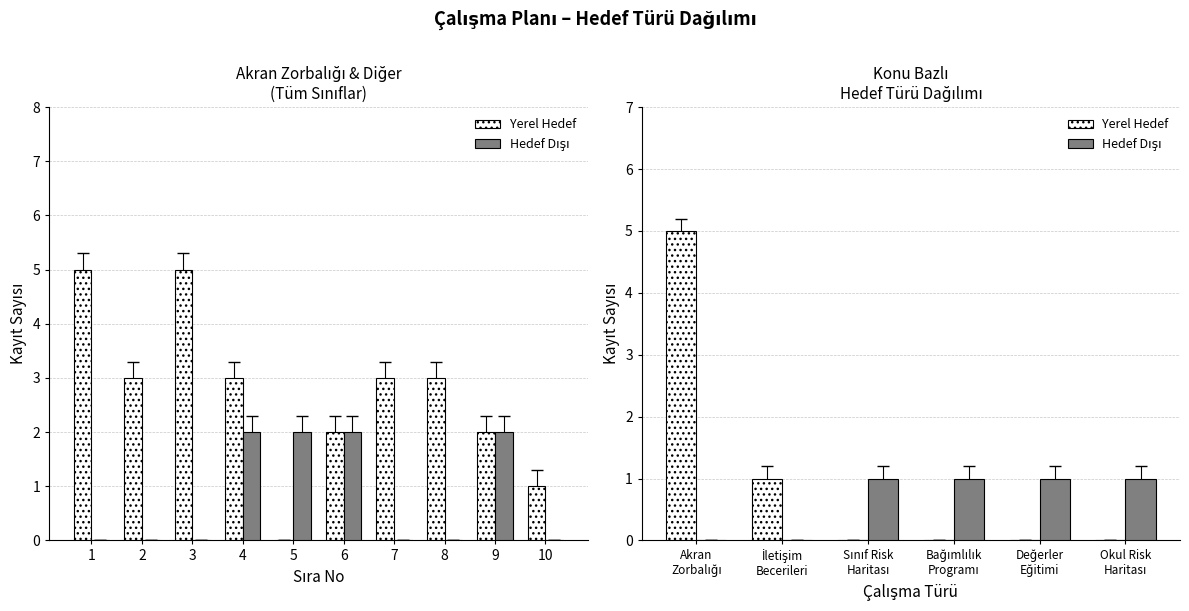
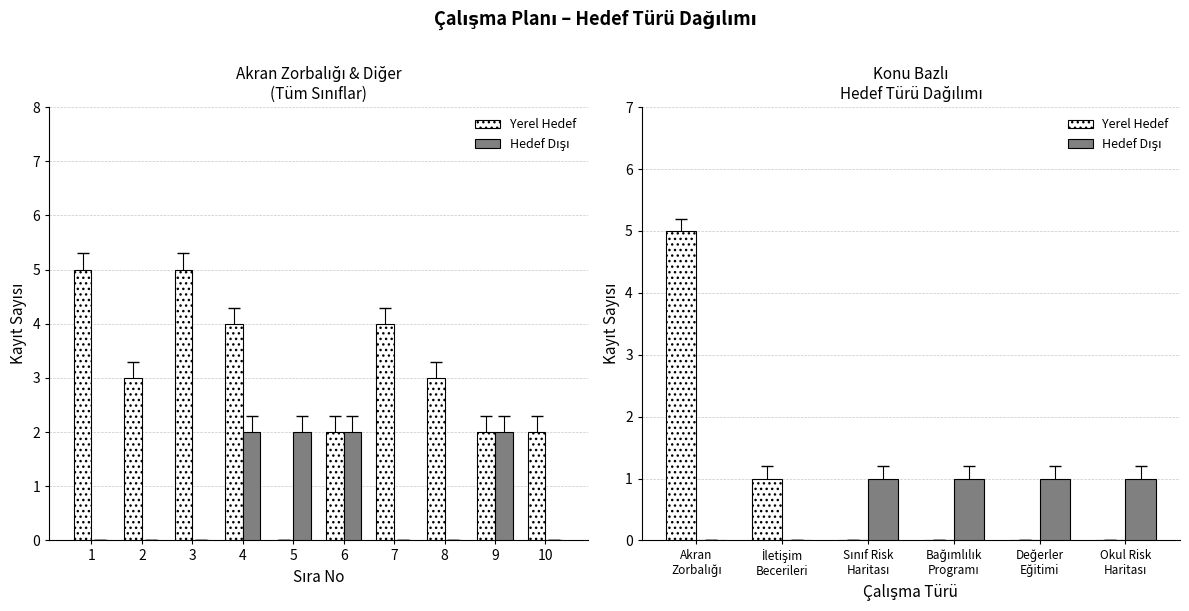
  {
    "Akran Zorbalığı & Diğer (Tüm Sınıflar)": {
      "Yerel Hedef": {
        "1": 5,
        "2": 3,
        "3": 5,
-       "4": 3,
+       "4": 4,
        "5": 0,
        "6": 2,
-       "7": 3,
+       "7": 4,
        "8": 3,
        "9": 2,
-       "10": 1
+       "10": 2
      },
      "Hedef Dışı": {
        "1": 0,
        "2": 0,
        "3": 0,
        "4": 2,
        "5": 2,
        "6": 2,
        "7": 0,
        "8": 0,
        "9": 2,
        "10": 0
      }
    },
    "Konu Bazlı Hedef Türü Dağılımı": {
      "Yerel Hedef": {
        "Akran Zorbalığı": 5.0,
        "İletişim Becerileri": 1.0,
        "Sınıf Risk Haritası": 0.0,
        "Bağımlılık Programı": 0.0,
        "Değerler Eğitimi": 0.0,
        "Okul Risk Haritası": 0.0
      },
      "Hedef Dışı": {
        "Akran Zorbalığı": 0.0,
        "İletişim Becerileri": 0.0,
        "Sınıf Risk Haritası": 1.0,
        "Bağımlılık Programı": 1.0,
        "Değerler Eğitimi": 1.0,
        "Okul Risk Haritası": 1.0
      }
    }
  }
